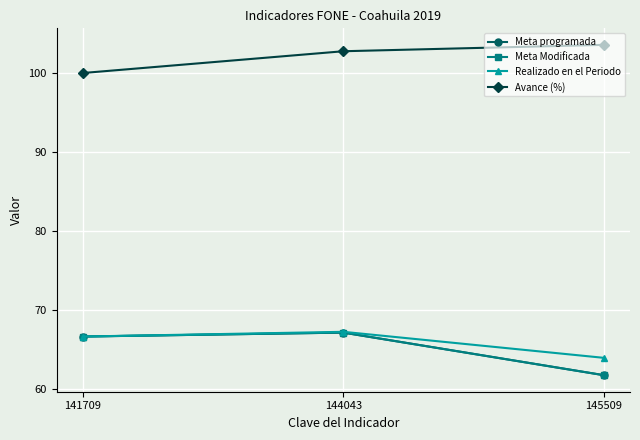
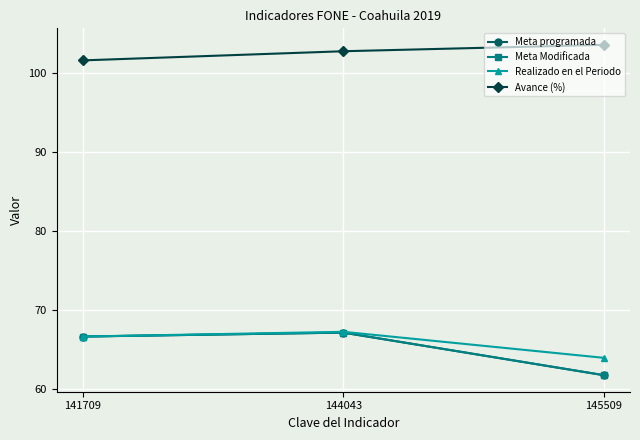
  {
    "Avance (%)": {
-     "141709": 100,
+     "141709": 102,
      "144043": 103
    }
  }
